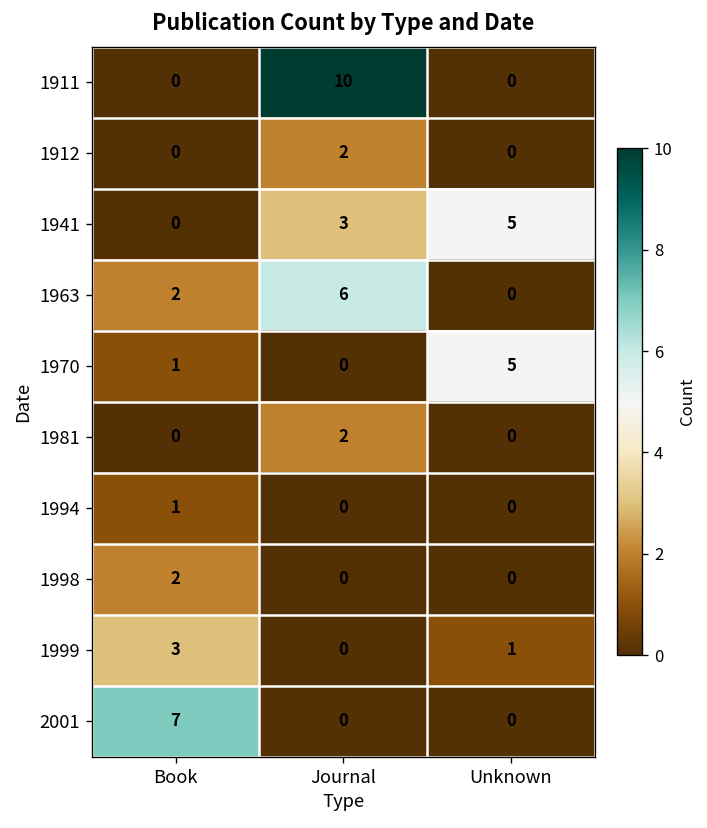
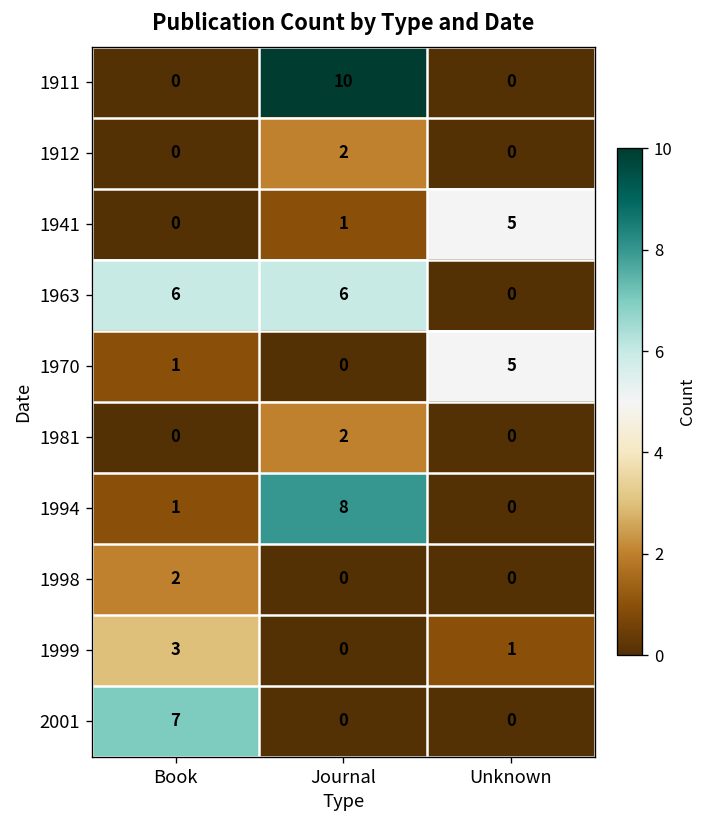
  {
    "1911": {
      "Book": 0,
      "Journal": 10,
      "Unknown": 0
    },
    "1912": {
      "Book": 0,
      "Journal": 2,
      "Unknown": 0
    },
    "1941": {
      "Book": 0,
-     "Journal": 3,
+     "Journal": 1,
      "Unknown": 5
    },
    "1963": {
-     "Book": 2,
+     "Book": 6,
      "Journal": 6,
      "Unknown": 0
    },
    "1970": {
      "Book": 1,
      "Journal": 0,
      "Unknown": 5
    },
    "1981": {
      "Book": 0,
      "Journal": 2,
      "Unknown": 0
    },
    "1994": {
      "Book": 1,
-     "Journal": 0,
+     "Journal": 8,
      "Unknown": 0
    },
    "1998": {
      "Book": 2,
      "Journal": 0,
      "Unknown": 0
    },
    "1999": {
      "Book": 3,
      "Journal": 0,
      "Unknown": 1
    },
    "2001": {
      "Book": 7,
      "Journal": 0,
      "Unknown": 0
    }
  }
